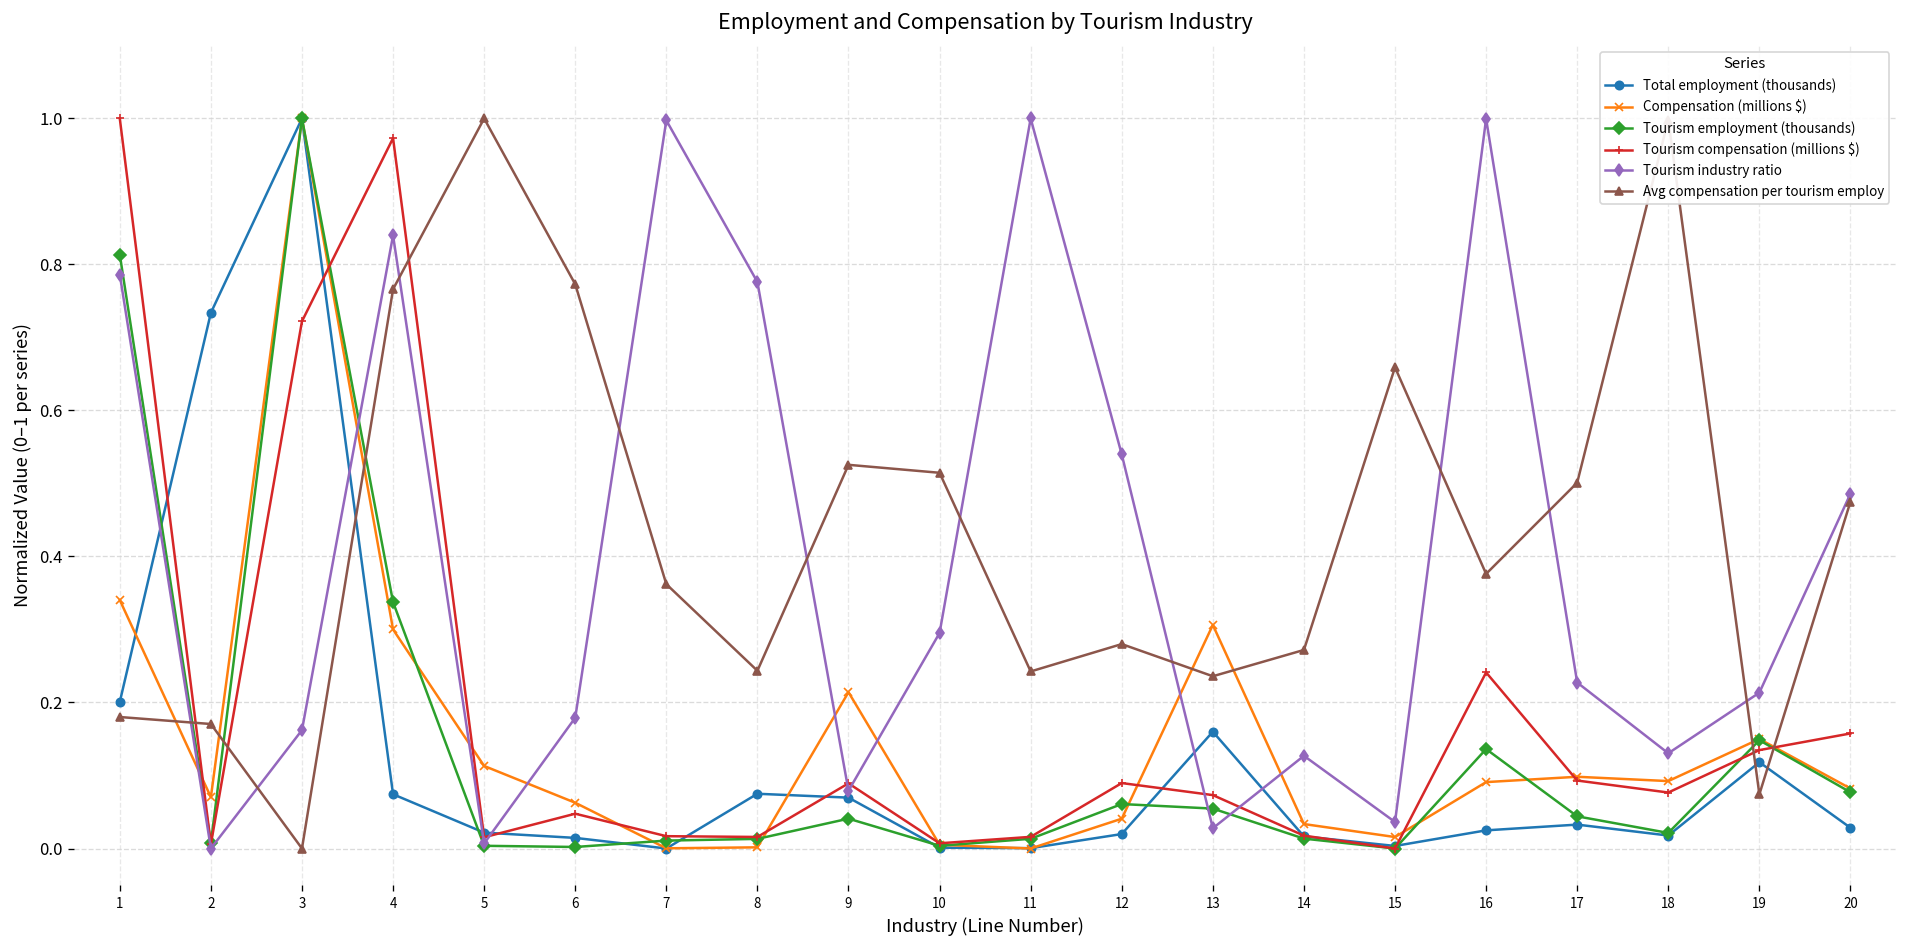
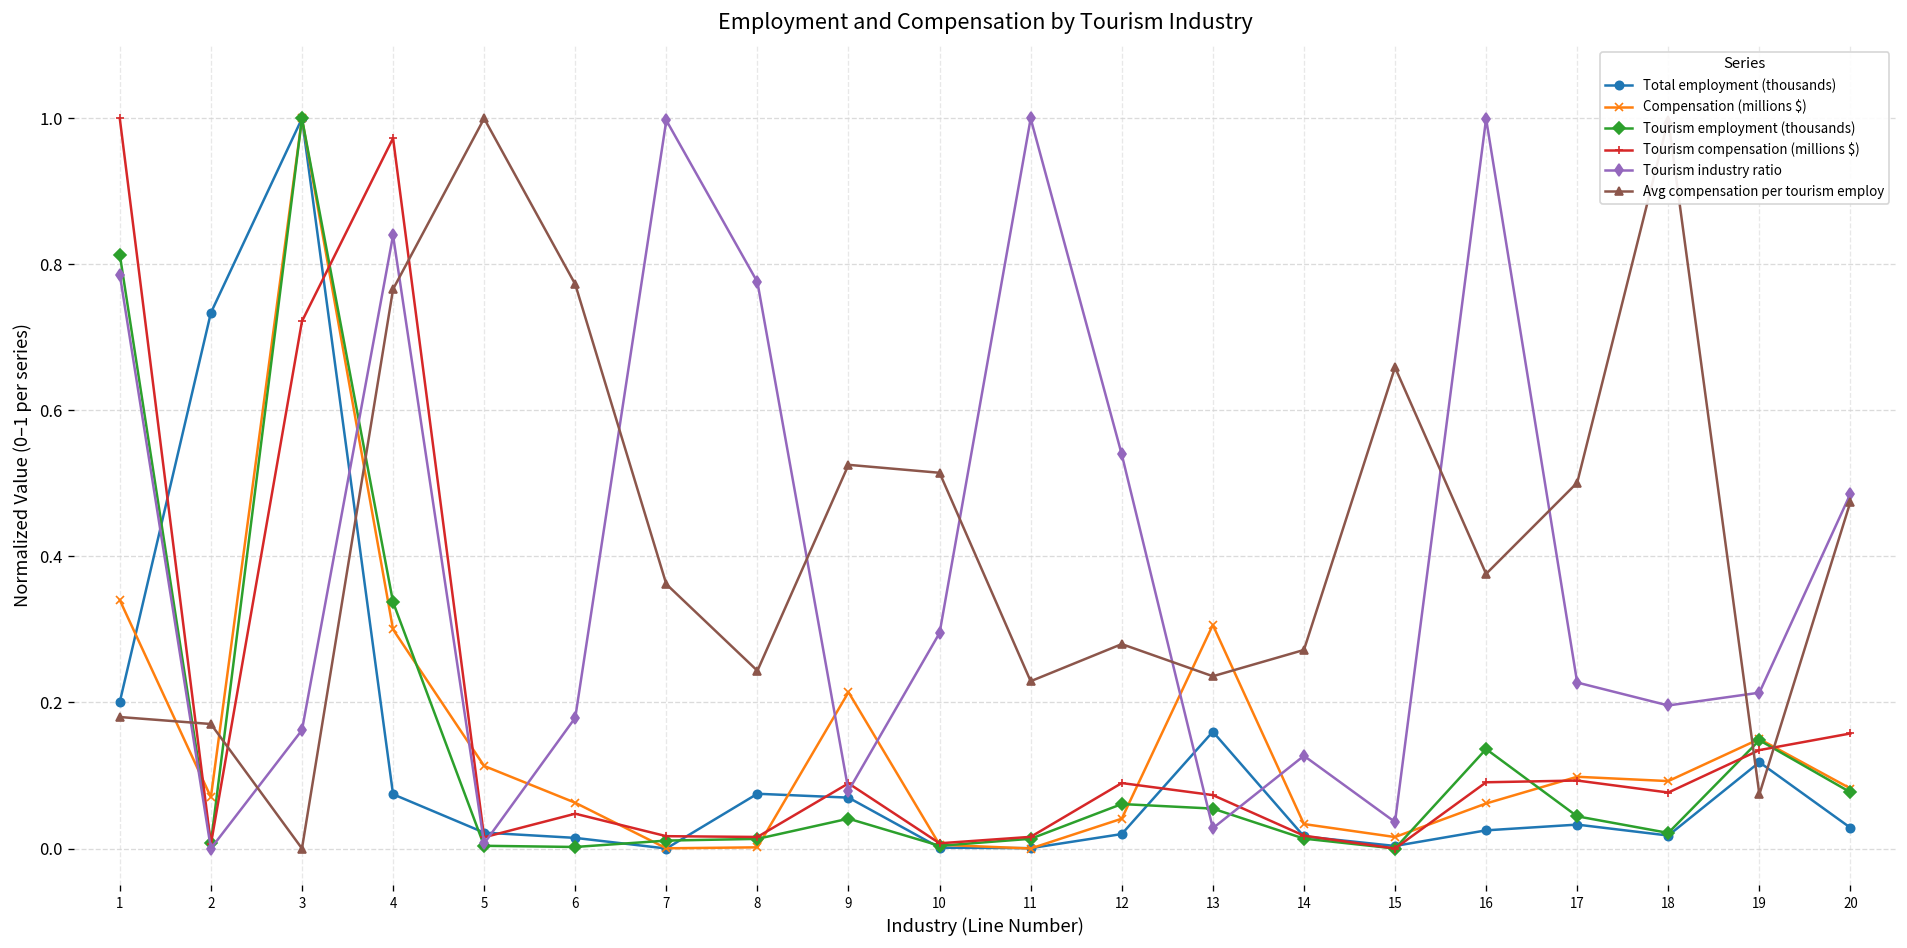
  {
    "Total employment (thousands)": {
      "1": 0.20,
      "2": 0.73,
      "4": 0.07,
      "5": 0.02,
      "6": 0.01,
      "8": 0.07,
      "9": 0.07,
      "12": 0.02,
      "13": 0.16,
      "16": 0.02,
      "17": 0.03,
      "19": 0.12,
      "20": 0.03
    },
    "Compensation (millions $)": {
      "1": 0.34,
      "2": 0.07,
      "4": 0.30,
      "5": 0.11,
      "6": 0.06,
      "8": 0.00,
      "9": 0.21,
      "12": 0.04,
      "13": 0.31,
      "14": 0.03,
      "15": 0.02,
-     "16": 0.09,
+     "16": 0.06,
      "17": 0.10,
      "18": 0.09,
      "20": 0.08
    },
    "Tourism employment (thousands)": {
      "1": 0.81,
      "4": 0.34,
      "6": 0.00,
      "7": 0.01,
      "9": 0.04,
      "12": 0.06,
      "13": 0.05,
      "16": 0.14,
      "17": 0.04,
      "20": 0.08
    },
    "Tourism compensation (millions $)": {
      "1": 1.00,
      "3": 0.72,
      "4": 0.97,
      "5": 0.02,
      "6": 0.05,
      "7": 0.02,
      "9": 0.09,
      "12": 0.09,
      "13": 0.07,
-     "16": 0.24,
+     "16": 0.09,
      "17": 0.09,
      "18": 0.08,
      "19": 0.13,
      "20": 0.16
    },
    "Tourism industry ratio": {
      "1": 0.79,
      "2": 0.00,
      "3": 0.16,
      "4": 0.84,
      "6": 0.18,
      "7": 1.00,
      "8": 0.78,
      "9": 0.08,
      "10": 0.30,
      "11": 1.00,
      "12": 0.54,
      "13": 0.03,
      "14": 0.13,
      "15": 0.04,
      "16": 1.00,
      "17": 0.23,
-     "18": 0.13,
+     "18": 0.20,
      "19": 0.21,
      "20": 0.49
    },
    "Avg compensation per tourism employ": {
      "1": 0.18,
      "2": 0.17,
      "3": 0.00,
      "4": 0.77,
      "5": 1.00,
      "6": 0.77,
      "7": 0.36,
      "8": 0.24,
      "9": 0.53,
      "10": 0.51,
-     "11": 0.24,
+     "11": 0.23,
      "12": 0.28,
      "13": 0.24,
      "14": 0.27,
      "15": 0.66,
      "16": 0.38,
      "17": 0.50,
      "19": 0.07,
      "20": 0.47
    }
  }
